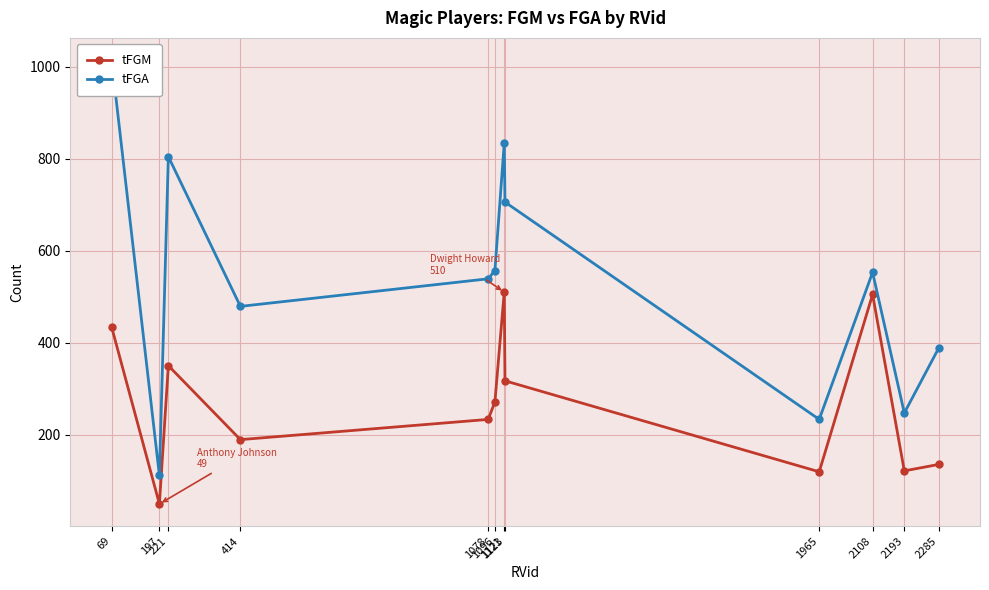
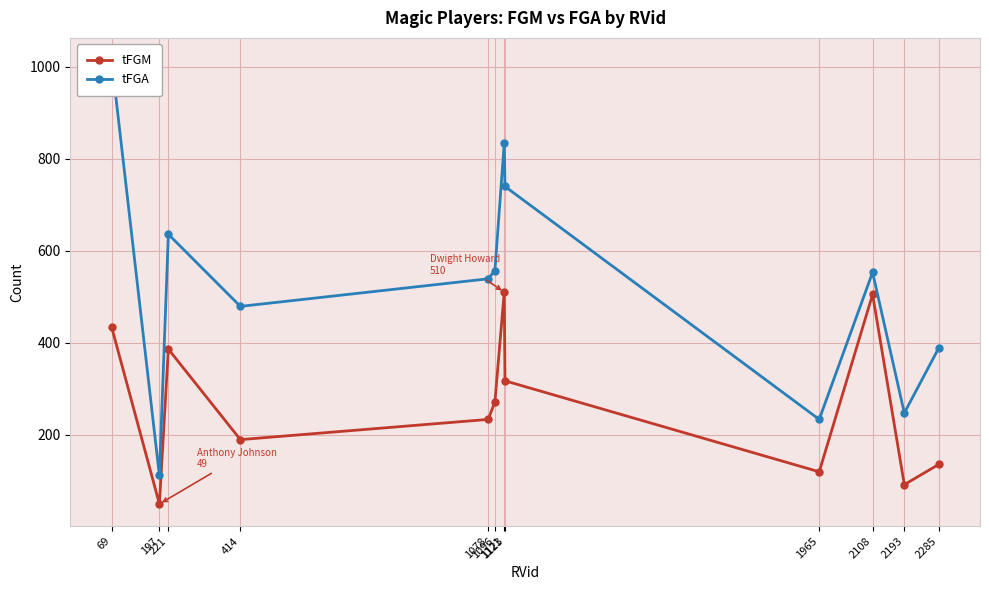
  {
    "tFGM": {
      "69": 430,
-     "221": 350,
+     "221": 390,
      "414": 190,
      "1078": 230,
      "1096": 270,
      "1121": 510,
      "1123": 320,
      "1965": 120,
      "2108": 510,
-     "2193": 120,
+     "2193": 90,
      "2285": 140
    },
    "tFGA": {
-     "221": 810,
+     "221": 640,
      "414": 480,
      "1121": 830,
-     "1123": 710,
+     "1123": 740,
      "1965": 230,
      "2108": 550,
      "2193": 250,
      "2285": 390
    }
  }
